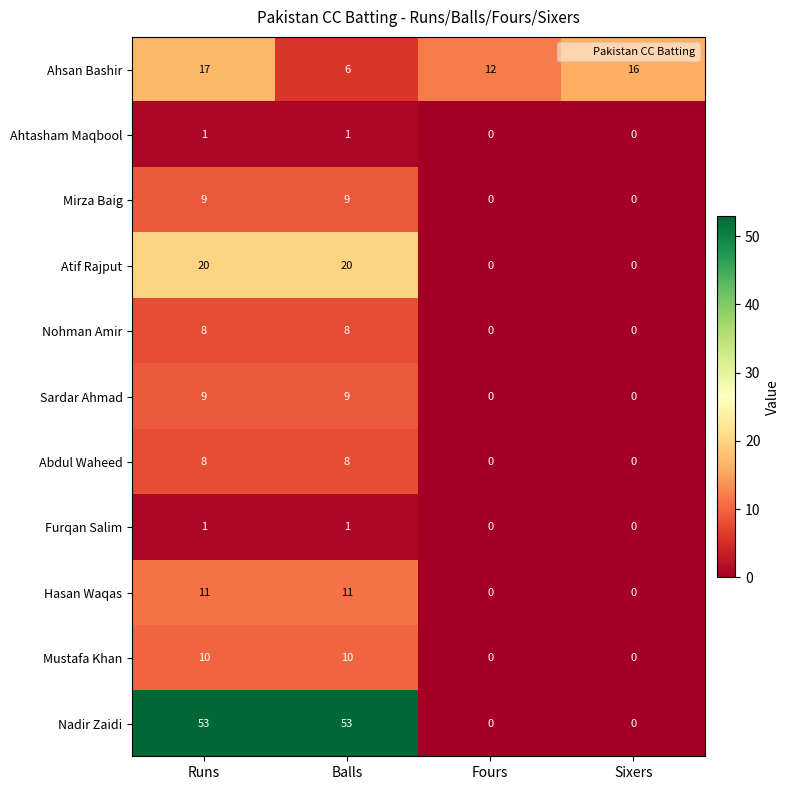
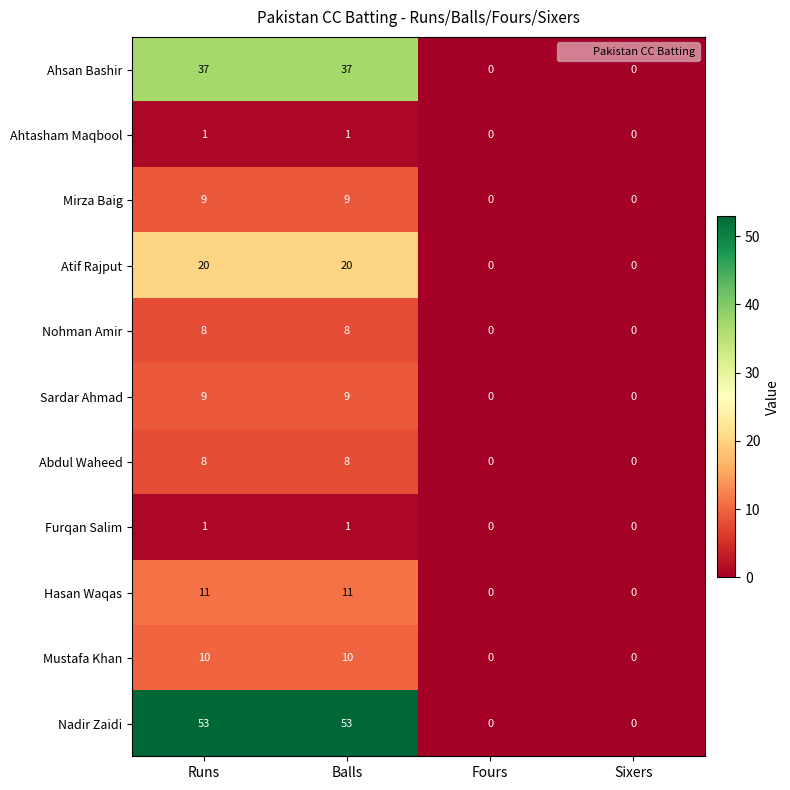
  {
    "Ahsan Bashir": {
-     "Runs": 17,
-     "Balls": 6,
-     "Fours": 12,
-     "Sixers": 16
+     "Runs": 37,
+     "Balls": 37,
+     "Fours": 0,
+     "Sixers": 0
    },
    "Ahtasham Maqbool": {
      "Runs": 1,
      "Balls": 1,
      "Fours": 0,
      "Sixers": 0
    },
    "Mirza Baig": {
      "Runs": 9,
      "Balls": 9,
      "Fours": 0,
      "Sixers": 0
    },
    "Atif Rajput": {
      "Runs": 20,
      "Balls": 20,
      "Fours": 0,
      "Sixers": 0
    },
    "Nohman Amir": {
      "Runs": 8,
      "Balls": 8,
      "Fours": 0,
      "Sixers": 0
    },
    "Sardar Ahmad": {
      "Runs": 9,
      "Balls": 9,
      "Fours": 0,
      "Sixers": 0
    },
    "Abdul Waheed": {
      "Runs": 8,
      "Balls": 8,
      "Fours": 0,
      "Sixers": 0
    },
    "Furqan Salim": {
      "Runs": 1,
      "Balls": 1,
      "Fours": 0,
      "Sixers": 0
    },
    "Hasan Waqas": {
      "Runs": 11,
      "Balls": 11,
      "Fours": 0,
      "Sixers": 0
    },
    "Mustafa Khan": {
      "Runs": 10,
      "Balls": 10,
      "Fours": 0,
      "Sixers": 0
    },
    "Nadir Zaidi": {
      "Runs": 53,
      "Balls": 53,
      "Fours": 0,
      "Sixers": 0
    }
  }
